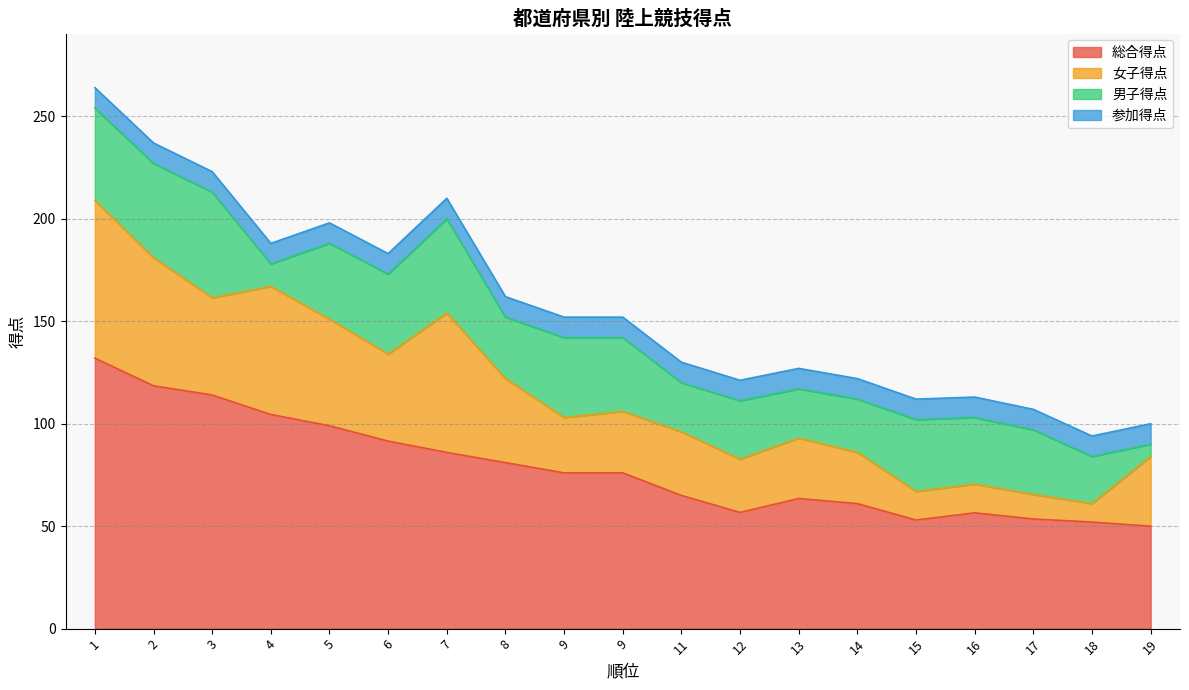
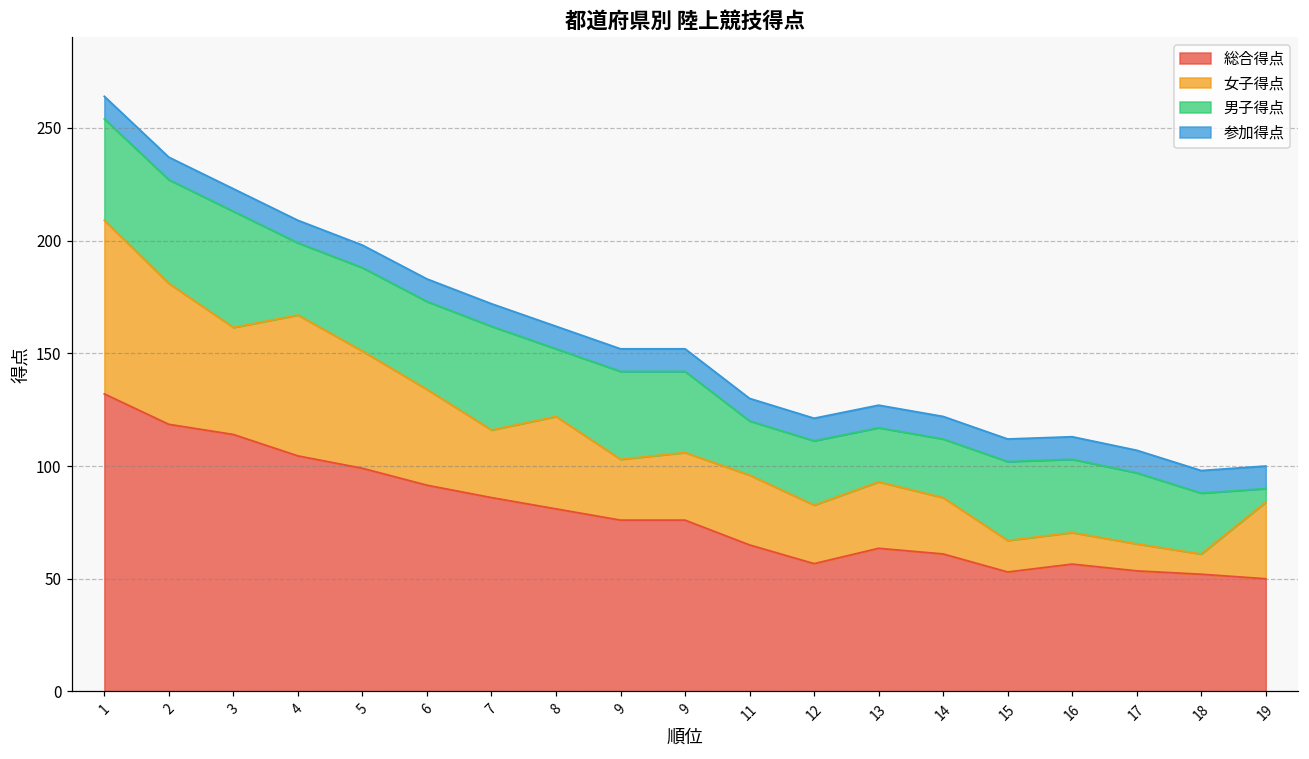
  {
    "総合得点": {
      "1": 132,
      "2": 119,
      "3": 114,
      "4": 105,
      "5": 99,
      "6": 92,
      "7": 86,
      "8": 81,
      "11": 65,
      "12": 57,
      "13": 64,
      "14": 61,
      "15": 53,
      "16": 57,
      "17": 54,
      "18": 52,
      "19": 50
    },
    "女子得点": {
      "1": 77,
      "2": 63,
      "3": 48,
      "4": 63,
      "5": 52,
      "6": 43,
-     "7": 68,
+     "7": 30,
      "8": 41,
      "11": 31,
      "12": 26,
      "13": 30,
      "14": 25,
      "15": 14,
      "16": 14,
      "17": 12,
      "18": 9,
      "19": 34
    },
    "男子得点": {
      "1": 45,
      "2": 46,
      "3": 52,
-     "4": 11,
+     "4": 32,
      "5": 37,
      "6": 39,
      "7": 46,
      "8": 30,
      "11": 24,
      "12": 29,
      "13": 24,
      "14": 26,
      "15": 35,
      "16": 33,
      "17": 32,
-     "18": 23,
+     "18": 27,
      "19": 6
    },
    "参加得点": {
      "1": 10,
      "2": 10,
      "3": 10,
      "4": 10,
      "5": 10,
      "6": 10,
      "7": 10,
      "8": 10,
      "11": 10,
      "12": 10,
      "13": 10,
      "14": 10,
      "15": 10,
      "16": 10,
      "17": 10,
      "18": 10,
      "19": 10
    }
  }
